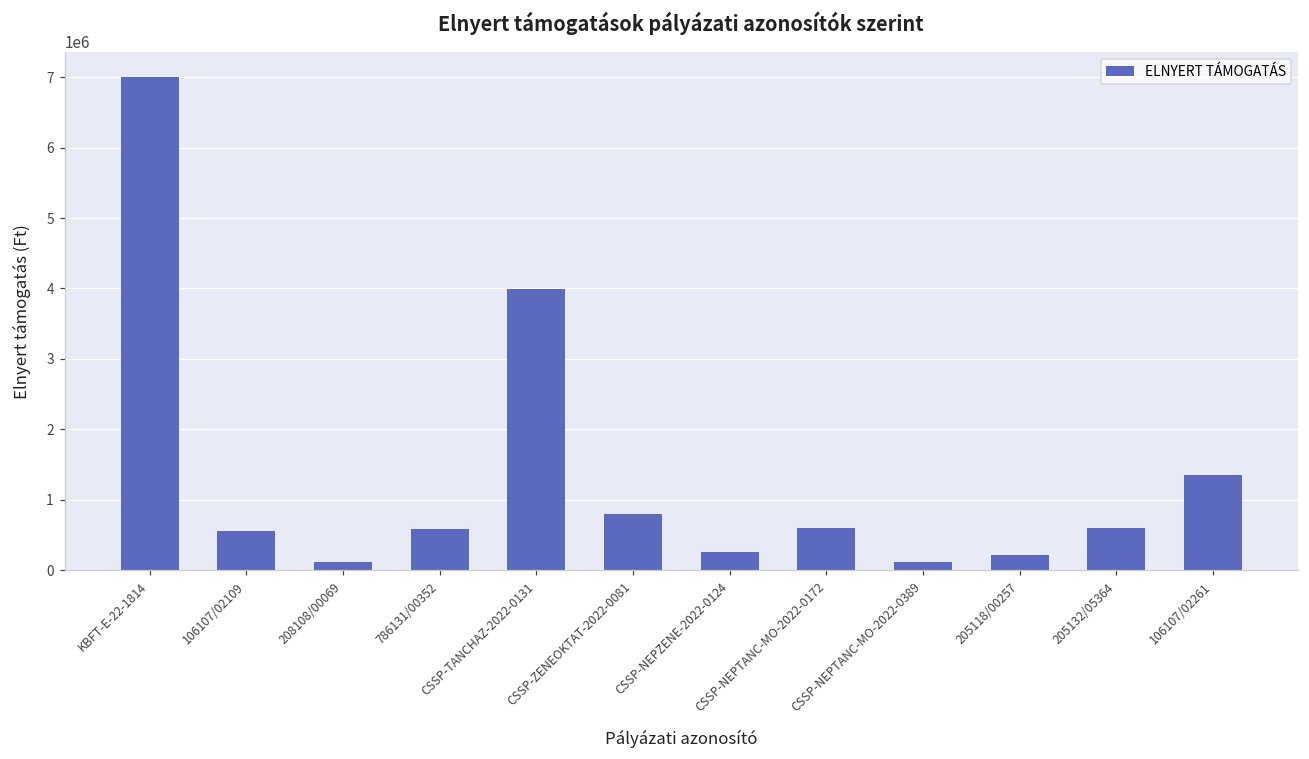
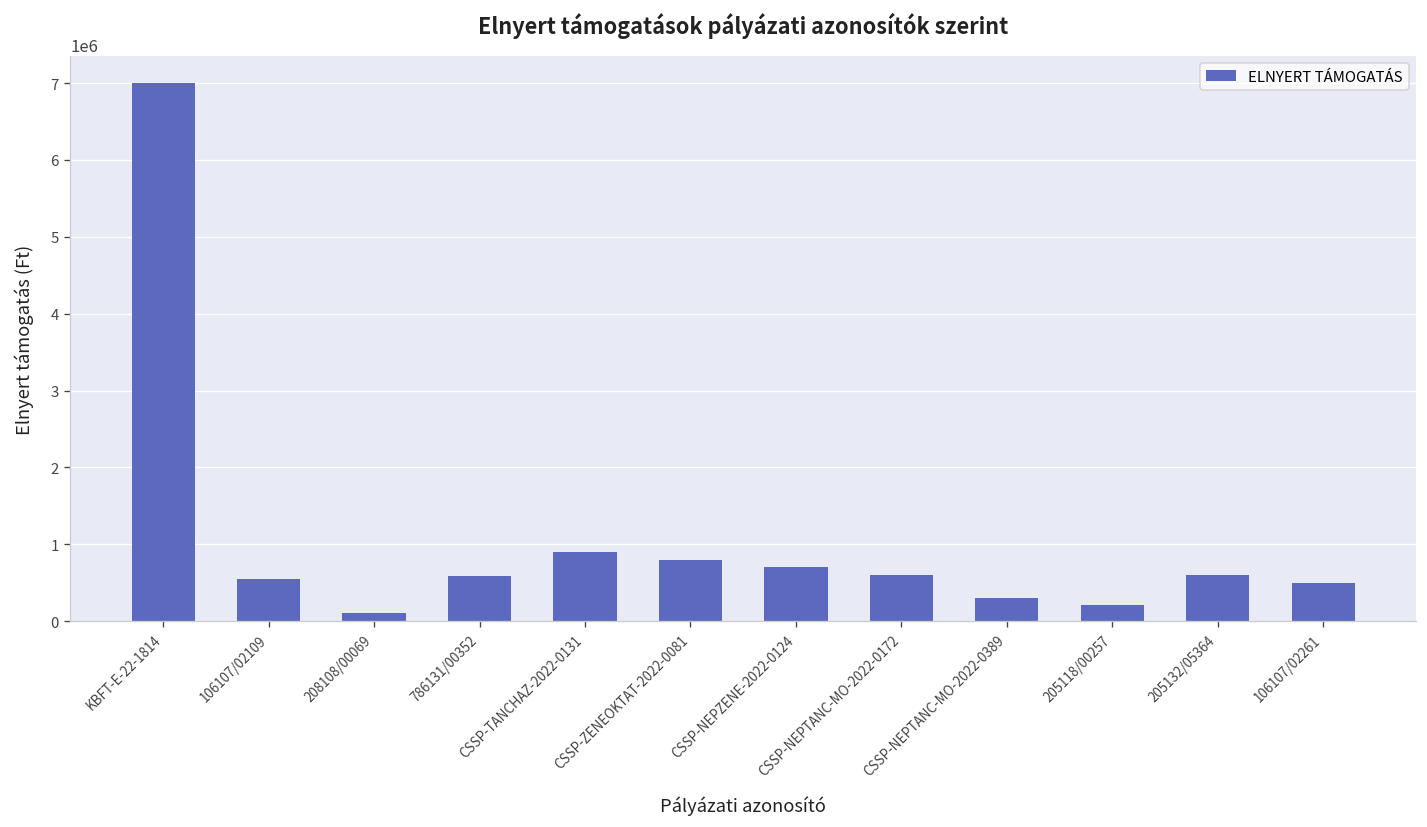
  {
    "KBFT-E-22-1814": 7000000,
    "106107/02109": 600000,
    "208108/00069": 100000,
    "786131/00352": 600000,
-   "CSSP-TANCHAZ-2022-0131": 4000000,
+   "CSSP-TANCHAZ-2022-0131": 900000,
    "CSSP-ZENEOKTAT-2022-0081": 800000,
-   "CSSP-NEPZENE-2022-0124": 300000,
+   "CSSP-NEPZENE-2022-0124": 700000,
    "CSSP-NEPTANC-MO-2022-0172": 600000,
-   "CSSP-NEPTANC-MO-2022-0389": 100000,
+   "CSSP-NEPTANC-MO-2022-0389": 300000,
    "205118/00257": 200000,
    "205132/05364": 600000,
-   "106107/02261": 1400000
+   "106107/02261": 500000
  }
